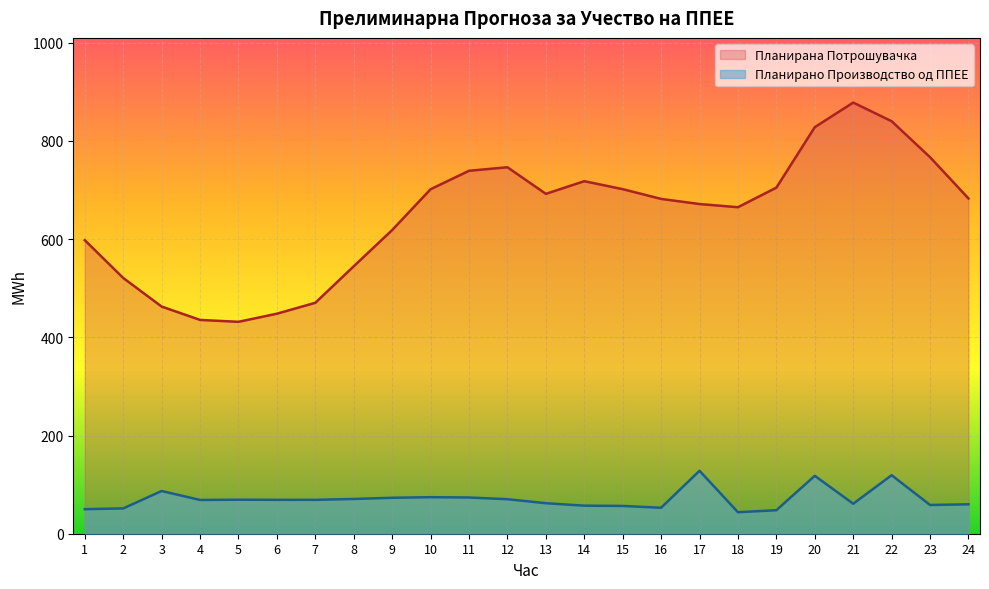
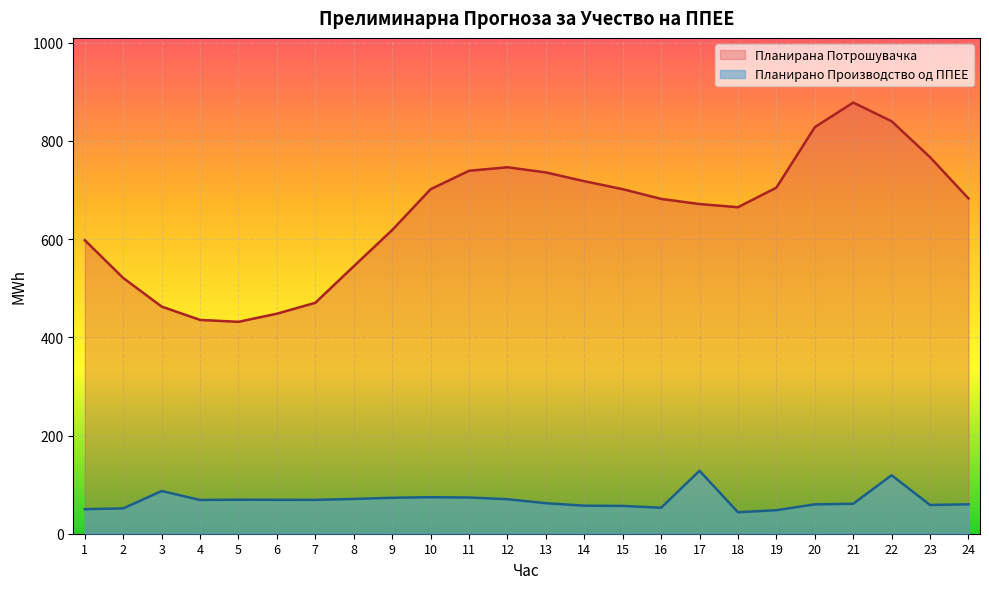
  {
    "Планирана Потрошувачка": {
      "1": 600,
      "2": 520,
      "3": 460,
      "4": 440,
      "5": 430,
      "6": 450,
      "7": 470,
      "8": 540,
      "9": 620,
      "10": 700,
      "11": 740,
      "12": 750,
-     "13": 690,
+     "13": 740,
      "14": 720,
      "15": 700,
      "16": 680,
      "17": 670,
      "18": 670,
      "19": 700,
      "20": 830,
      "21": 880,
      "22": 840,
      "23": 770,
      "24": 680
    },
    "Планирано Производство од ППЕЕ": {
      "1": 50,
      "2": 50,
      "3": 90,
      "4": 70,
      "5": 70,
      "6": 70,
      "7": 70,
      "8": 70,
      "9": 70,
      "10": 70,
      "11": 70,
      "12": 70,
      "13": 60,
      "14": 60,
      "15": 60,
      "16": 50,
      "17": 130,
      "18": 40,
      "19": 50,
-     "20": 120,
+     "20": 60,
      "21": 60,
      "22": 120,
      "23": 60,
      "24": 60
    }
  }
